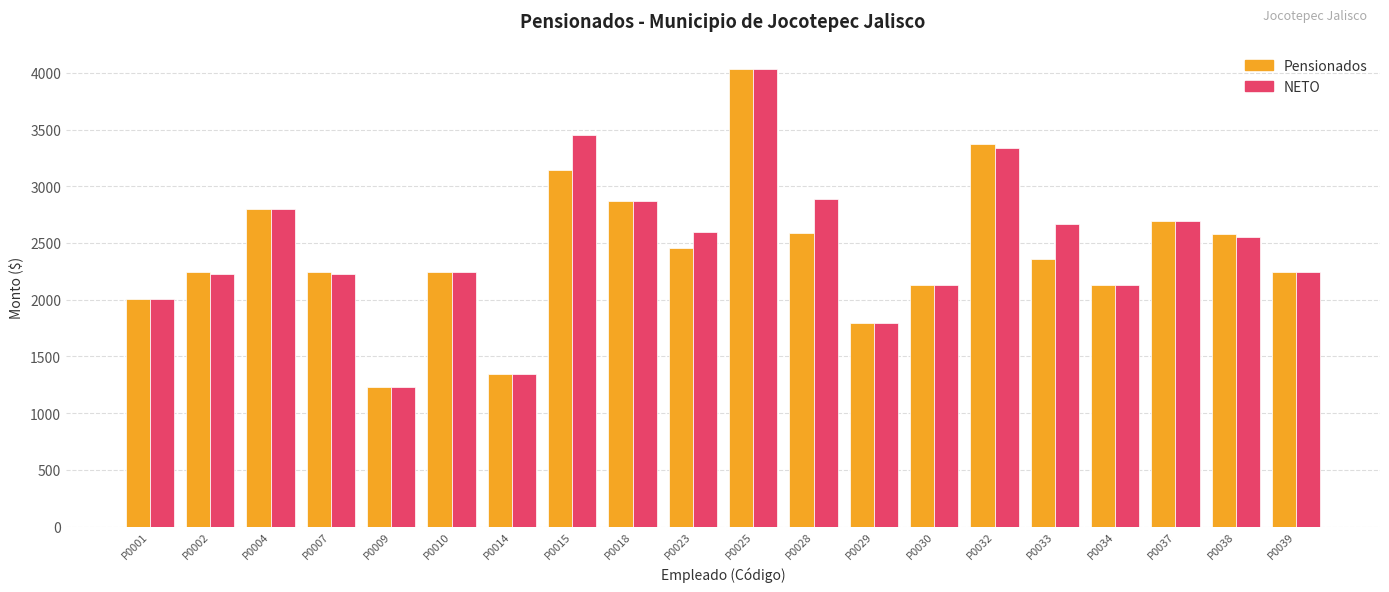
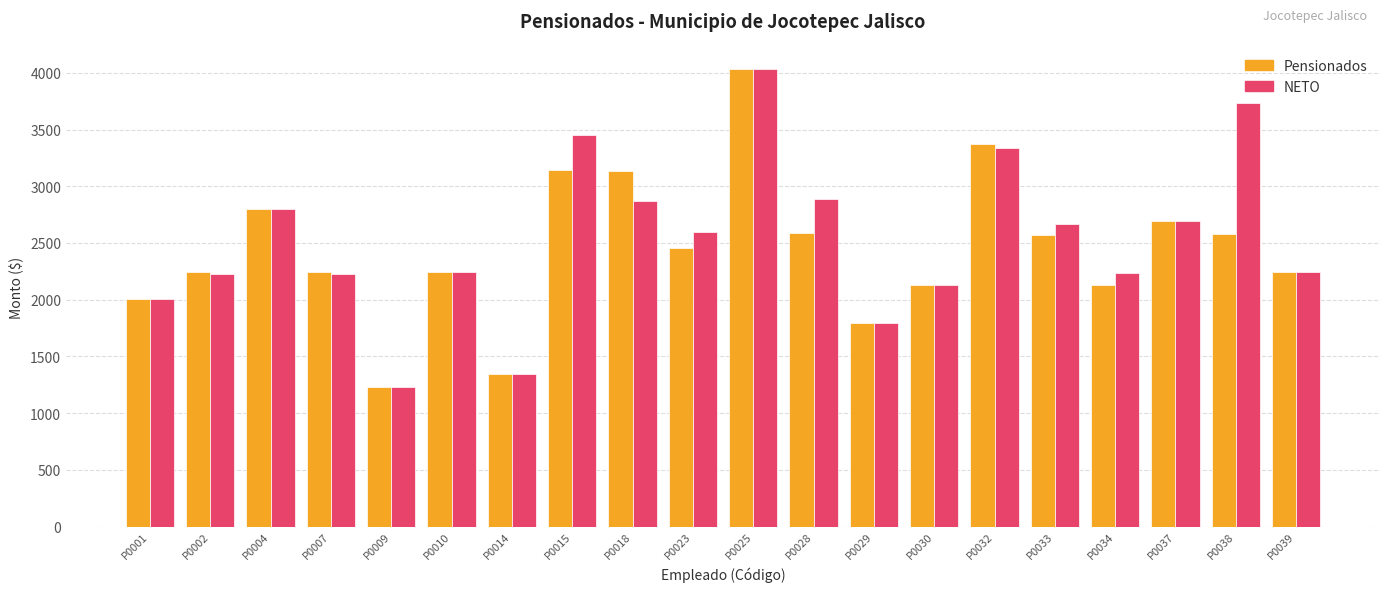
  {
    "Pensionados": {
      "P0001": 2010,
      "P0002": 2250,
      "P0004": 2800,
      "P0007": 2250,
      "P0009": 1230,
      "P0010": 2250,
      "P0014": 1340,
      "P0015": 3140,
-     "P0018": 2870,
+     "P0018": 3140,
      "P0023": 2450,
      "P0025": 4030,
      "P0028": 2590,
      "P0029": 1790,
      "P0030": 2130,
      "P0032": 3370,
-     "P0033": 2360,
+     "P0033": 2570,
      "P0034": 2130,
      "P0037": 2700,
      "P0038": 2580,
      "P0039": 2250
    },
    "NETO": {
      "P0001": 2010,
      "P0002": 2220,
      "P0004": 2800,
      "P0007": 2220,
      "P0009": 1230,
      "P0010": 2250,
      "P0014": 1340,
      "P0015": 3450,
      "P0018": 2870,
      "P0023": 2600,
      "P0025": 4030,
      "P0028": 2890,
      "P0029": 1790,
      "P0030": 2130,
      "P0032": 3340,
      "P0033": 2670,
-     "P0034": 2130,
+     "P0034": 2240,
      "P0037": 2700,
-     "P0038": 2550,
+     "P0038": 3740,
      "P0039": 2250
    }
  }
